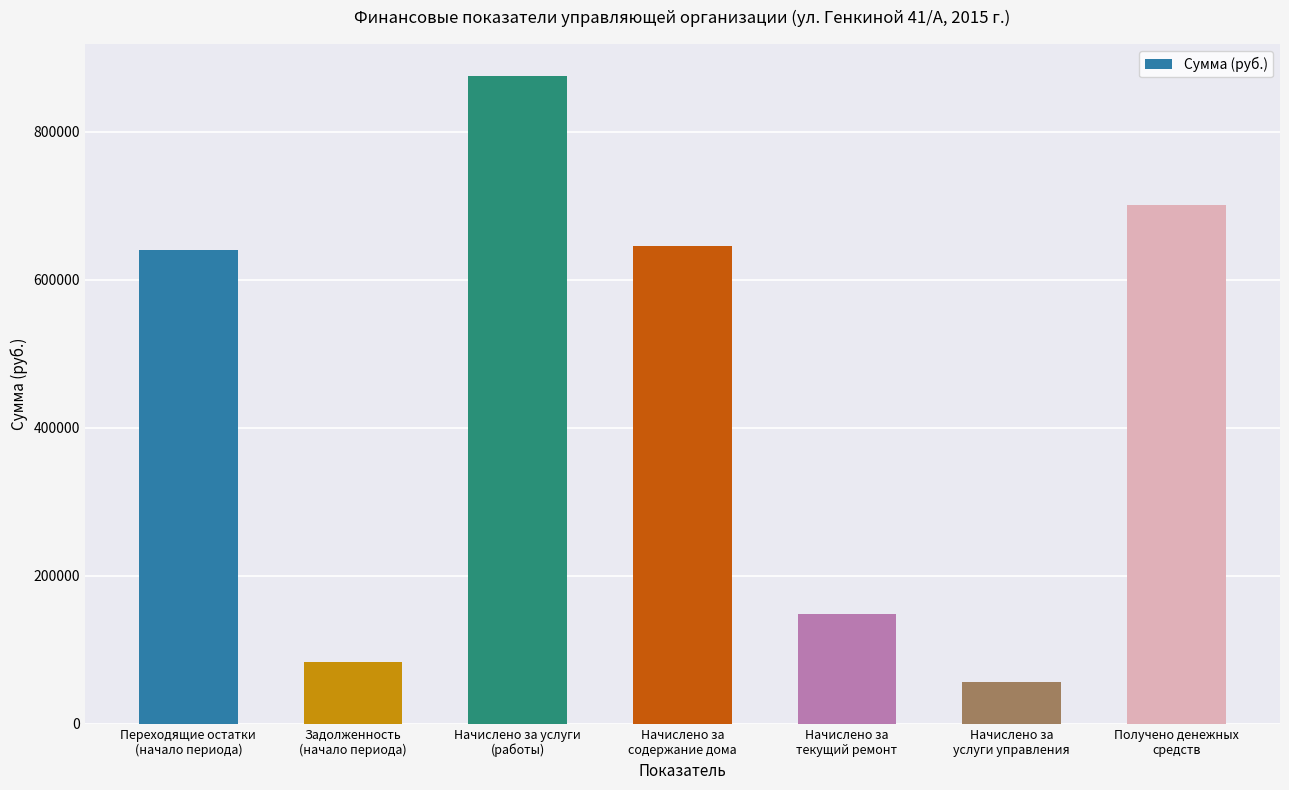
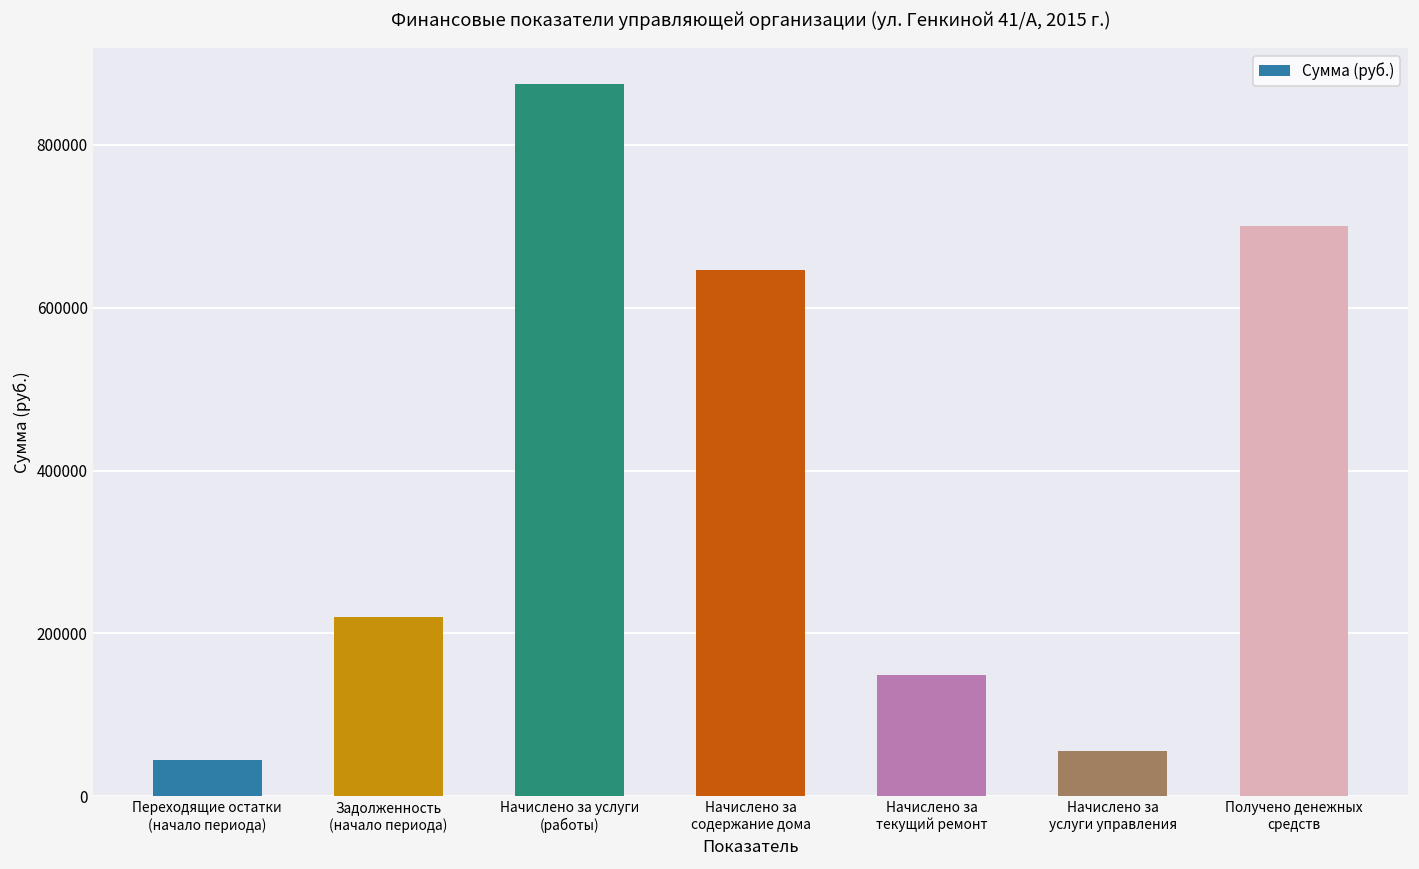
  {
-   "Переходящие остатки (начало периода)": 640000,
-   "Задолженность (начало периода)": 80000,
+   "Переходящие остатки (начало периода)": 40000,
+   "Задолженность (начало периода)": 220000,
    "Начислено за услуги (работы)": 870000,
    "Начислено за содержание дома": 650000,
    "Начислено за текущий ремонт": 150000,
    "Начислено за услуги управления": 60000,
    "Получено денежных средств": 700000
  }
